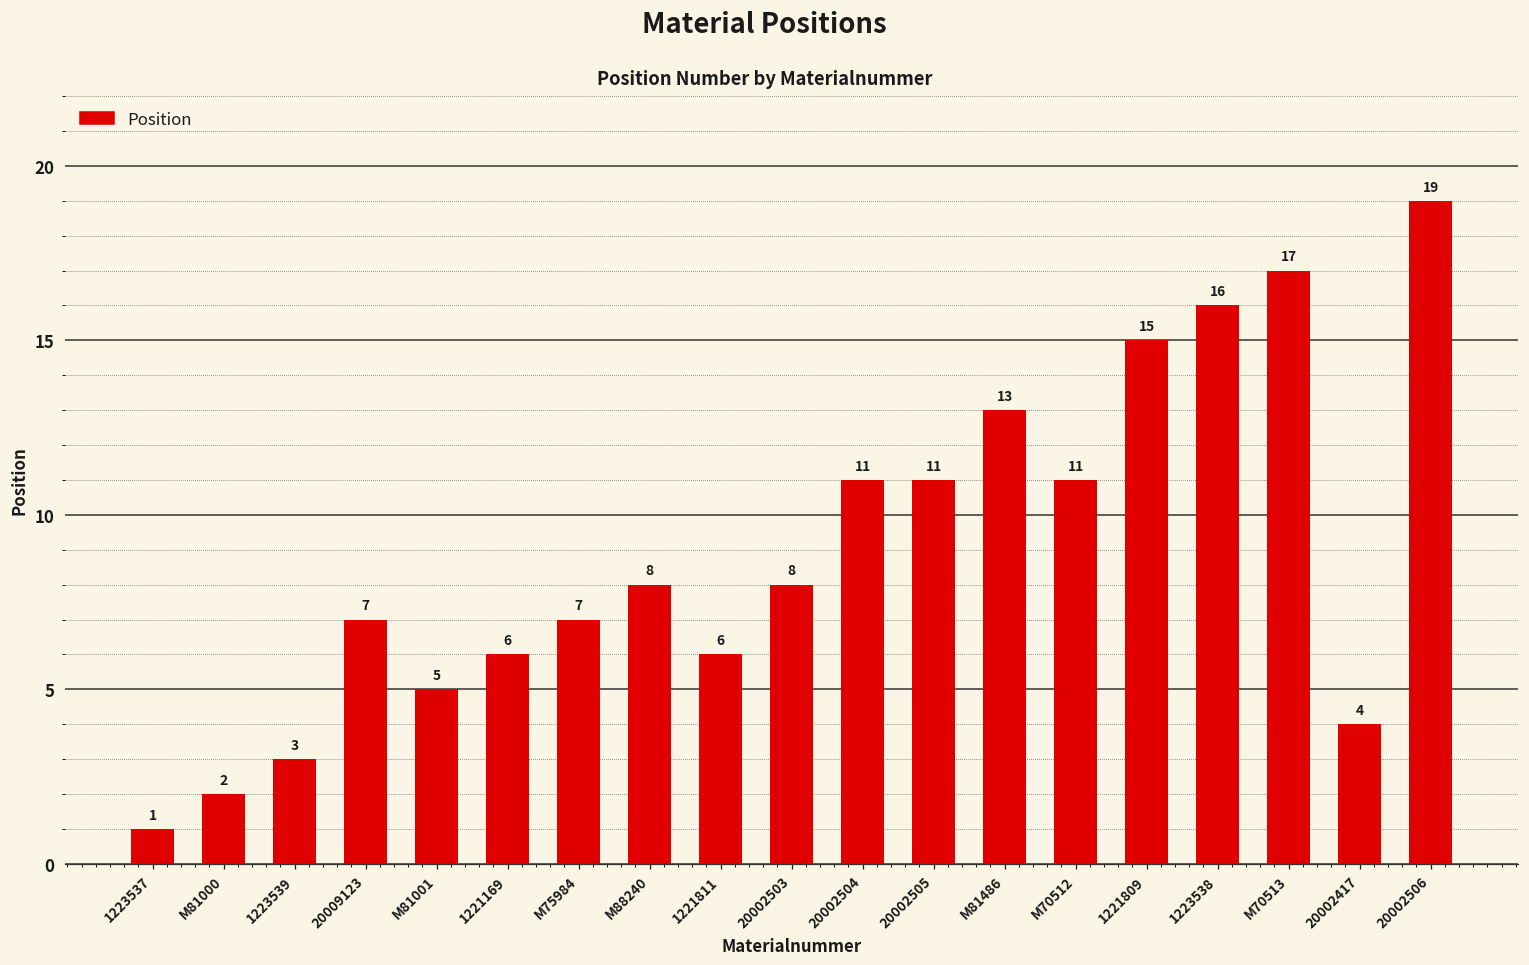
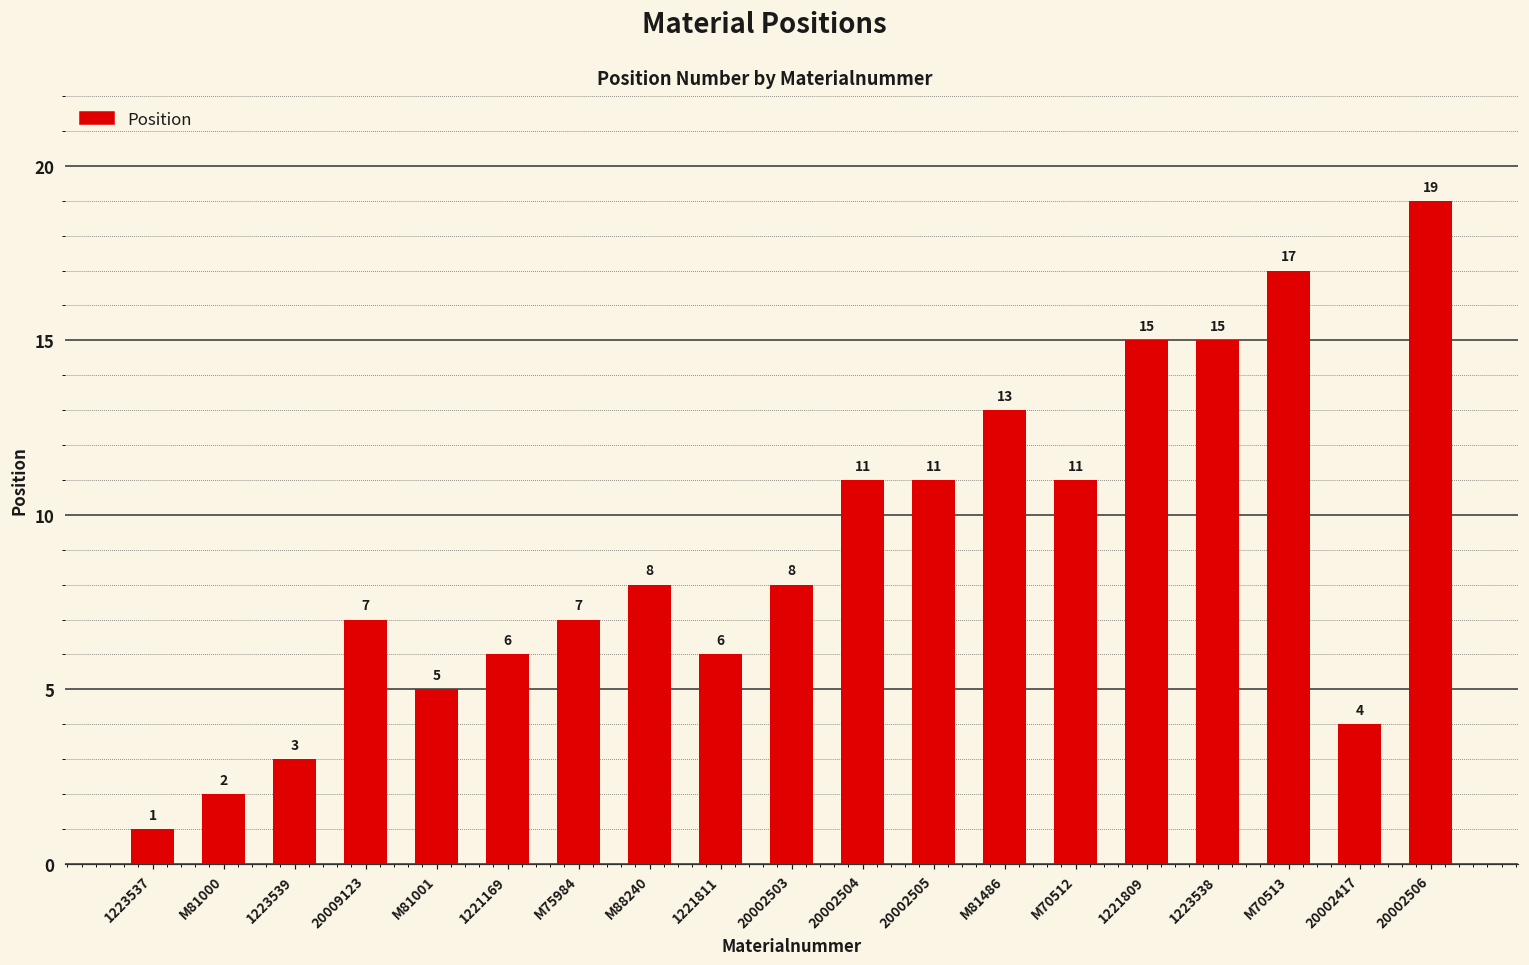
  {
    "1223537": 1,
    "M81000": 2,
    "1223539": 3,
    "20009123": 7,
    "M81001": 5,
    "1221169": 6,
    "M75984": 7,
    "M88240": 8,
    "1221811": 6,
    "20002503": 8,
    "20002504": 11,
    "20002505": 11,
    "M81486": 13,
    "M70512": 11,
    "1221809": 15,
-   "1223538": 16,
+   "1223538": 15,
    "M70513": 17,
    "20002417": 4,
    "20002506": 19
  }
